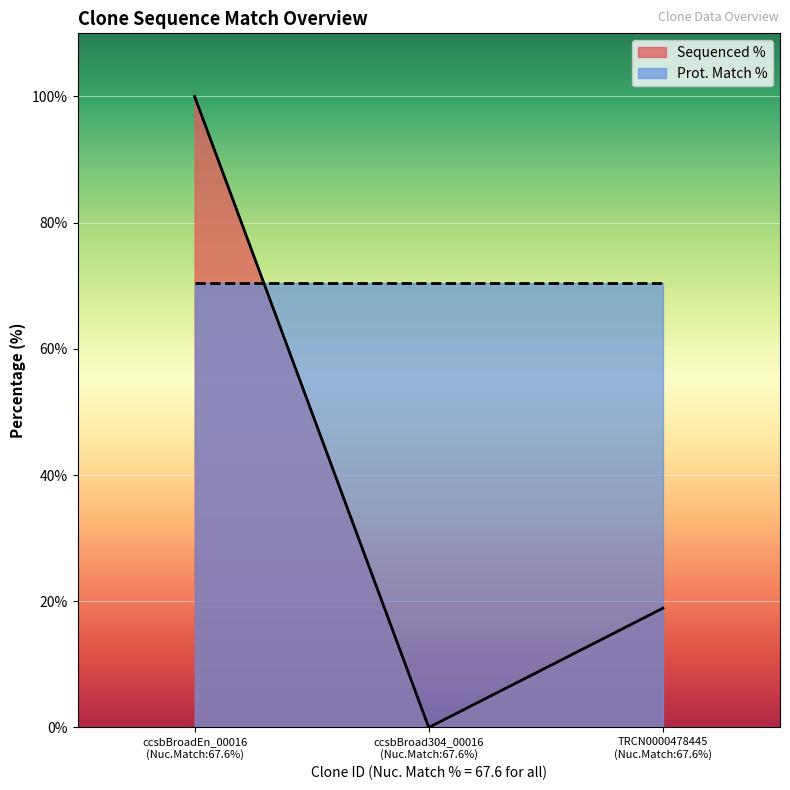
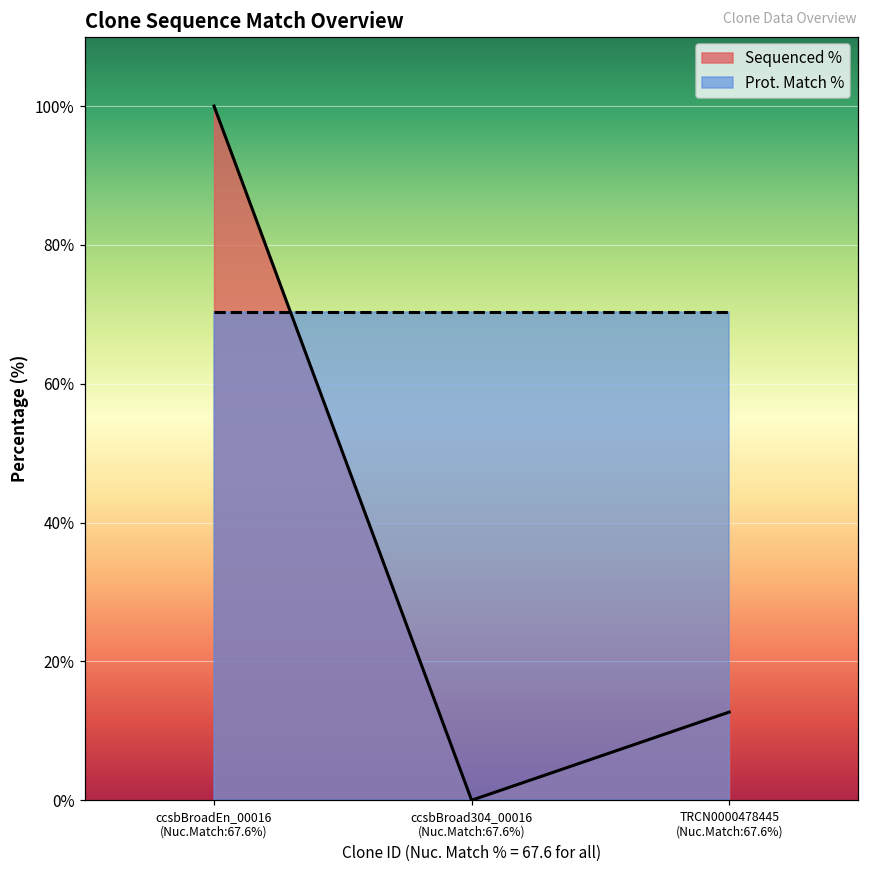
  {
    "Sequenced %": {
      "ccsbBroadEn_00016 (Nuc.Match:67.6%)": "100%",
      "ccsbBroad304_00016 (Nuc.Match:67.6%)": "0%",
-     "TRCN0000478445 (Nuc.Match:67.6%)": "19%"
+     "TRCN0000478445 (Nuc.Match:67.6%)": "13%"
    },
    "Prot. Match %": {
      "ccsbBroadEn_00016 (Nuc.Match:67.6%)": "70%",
      "ccsbBroad304_00016 (Nuc.Match:67.6%)": "70%",
      "TRCN0000478445 (Nuc.Match:67.6%)": "70%"
    }
  }
